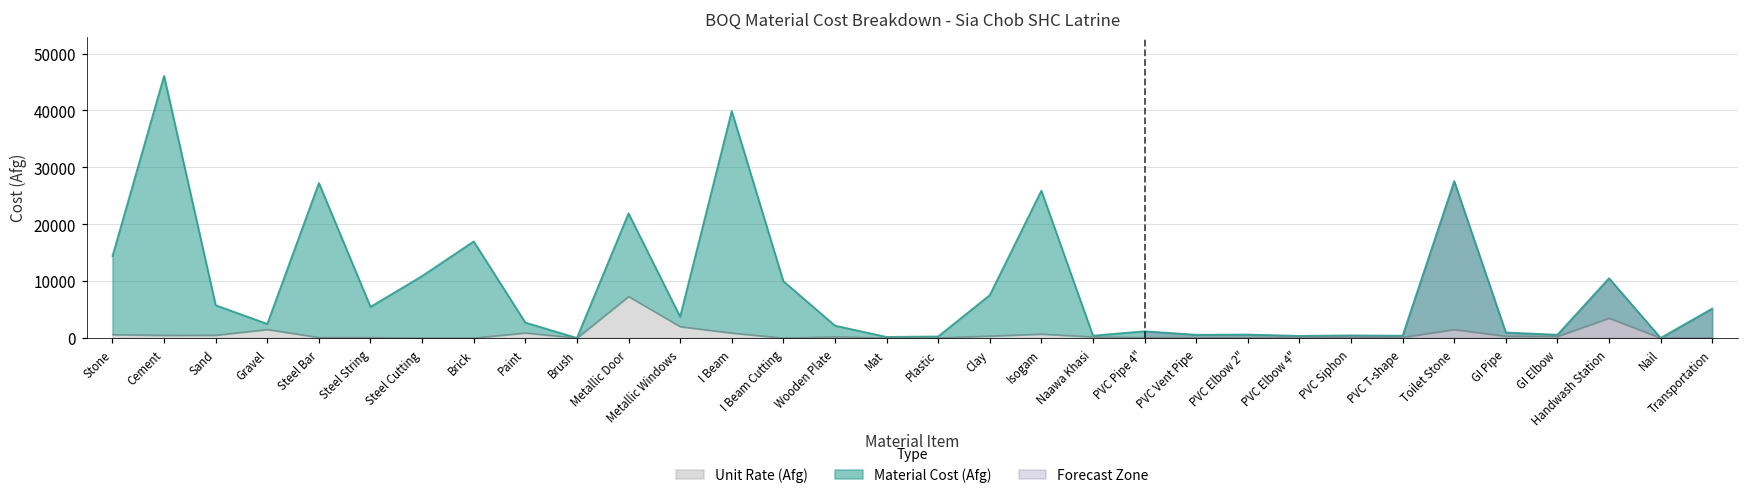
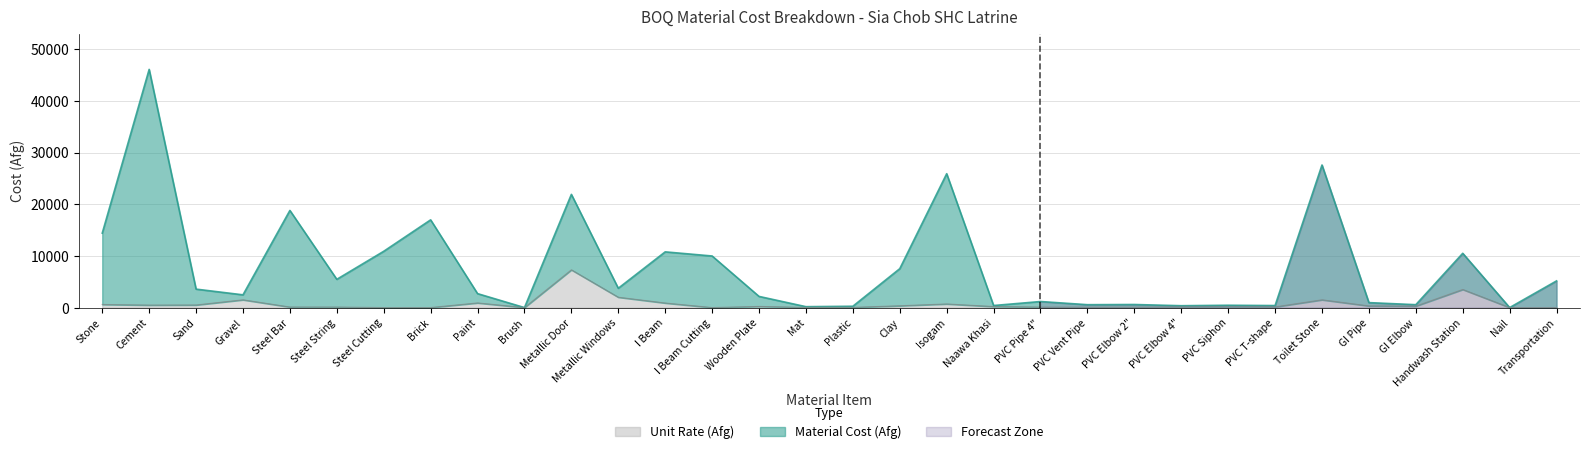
  {
    "Material Cost (Afg)": {
      "Stone": 14000,
      "Cement": 46000,
-     "Sand": 5000,
+     "Sand": 3000,
      "Gravel": 1000,
-     "Steel Bar": 27000,
+     "Steel Bar": 19000,
      "Steel String": 5000,
      "Steel Cutting": 11000,
      "Brick": 17000,
      "Paint": 2000,
      "Metallic Door": 15000,
      "Metallic Windows": 2000,
-     "I Beam": 39000,
+     "I Beam": 10000,
      "I Beam Cutting": 10000,
      "Wooden Plate": 2000,
      "Clay": 7000,
      "Isogam": 25000
    }
  }
